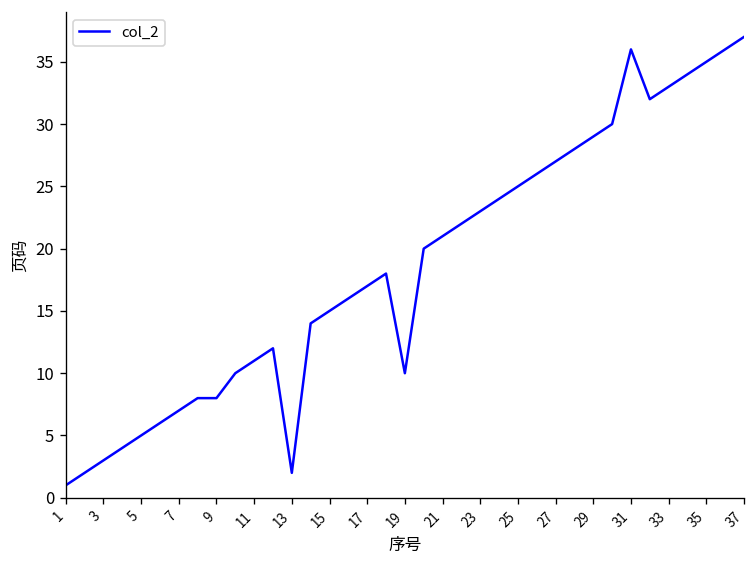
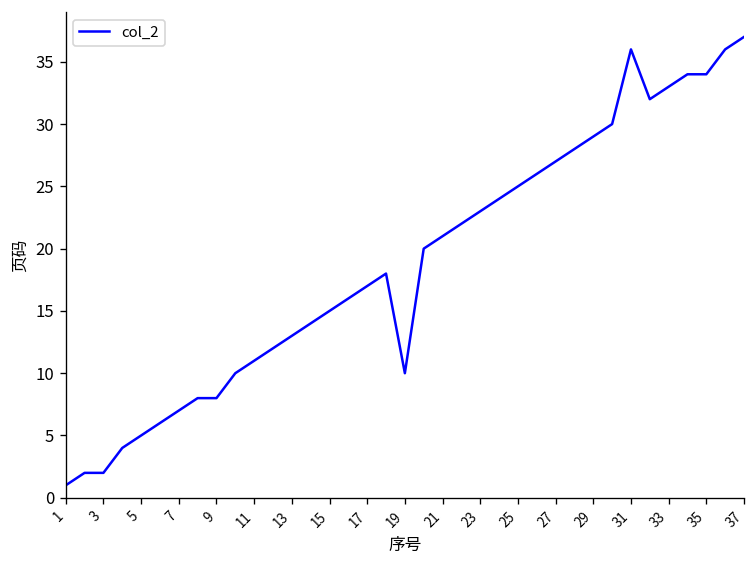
  {
    "1": 1,
-   "3": 3,
+   "3": 2,
    "5": 5,
    "7": 7,
    "9": 8,
    "11": 11,
-   "13": 2,
+   "13": 13,
    "15": 15,
    "17": 17,
    "19": 10,
    "21": 21,
    "23": 23,
    "25": 25,
    "27": 27,
    "29": 29,
    "31": 36,
    "33": 33,
-   "35": 35,
+   "35": 34,
    "37": 37
  }
